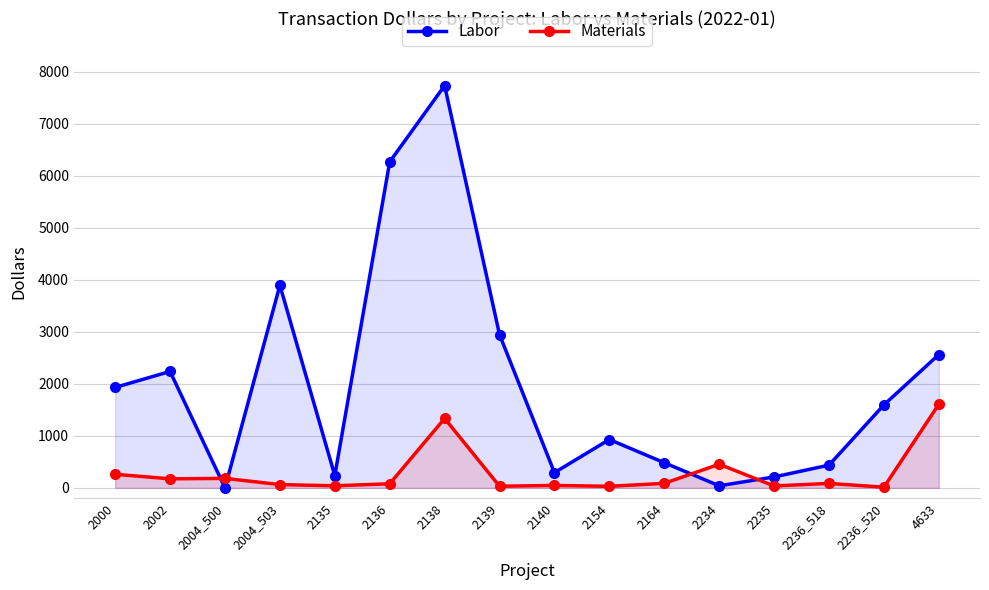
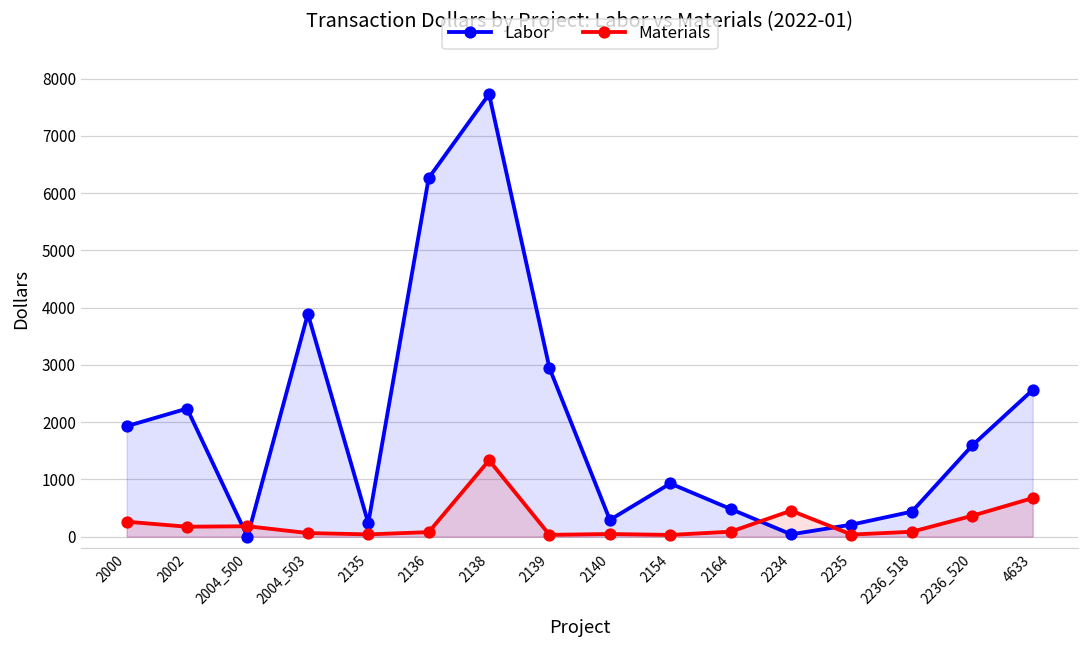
  {
    "Labor": {
      "2000": 1900,
      "2002": 2200,
      "2004_500": 0,
      "2004_503": 3900,
      "2135": 200,
      "2136": 6300,
      "2138": 7700,
      "2139": 2900,
      "2140": 300,
      "2154": 900,
      "2164": 500,
      "2234": 0,
      "2235": 200,
      "2236_518": 400,
      "2236_520": 1600,
      "4633": 2600
    },
    "Materials": {
      "2000": 300,
      "2002": 200,
      "2004_500": 200,
      "2004_503": 100,
      "2135": 0,
      "2136": 100,
      "2138": 1300,
      "2139": 0,
      "2140": 0,
      "2154": 0,
      "2164": 100,
      "2234": 500,
      "2235": 0,
      "2236_518": 100,
-     "2236_520": 0,
-     "4633": 1600
+     "2236_520": 400,
+     "4633": 700
    }
  }
